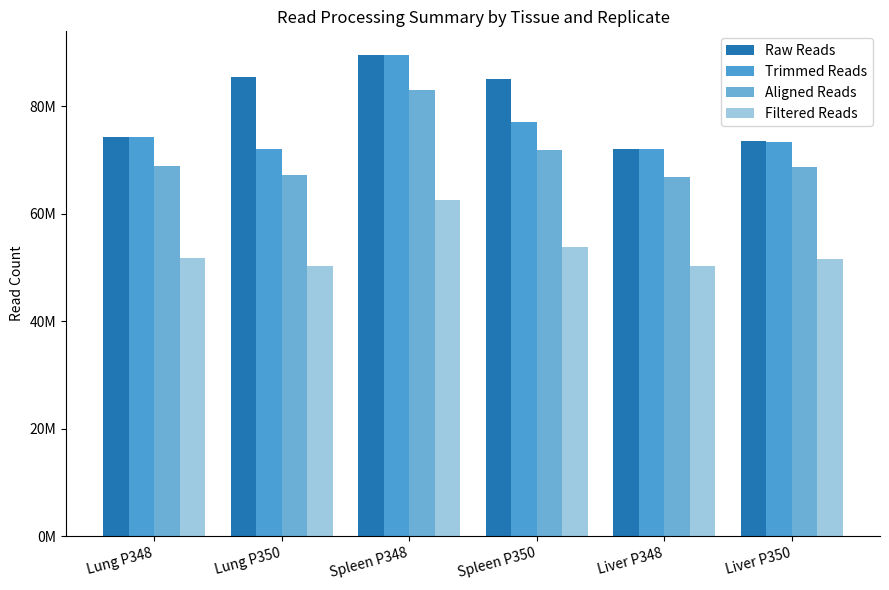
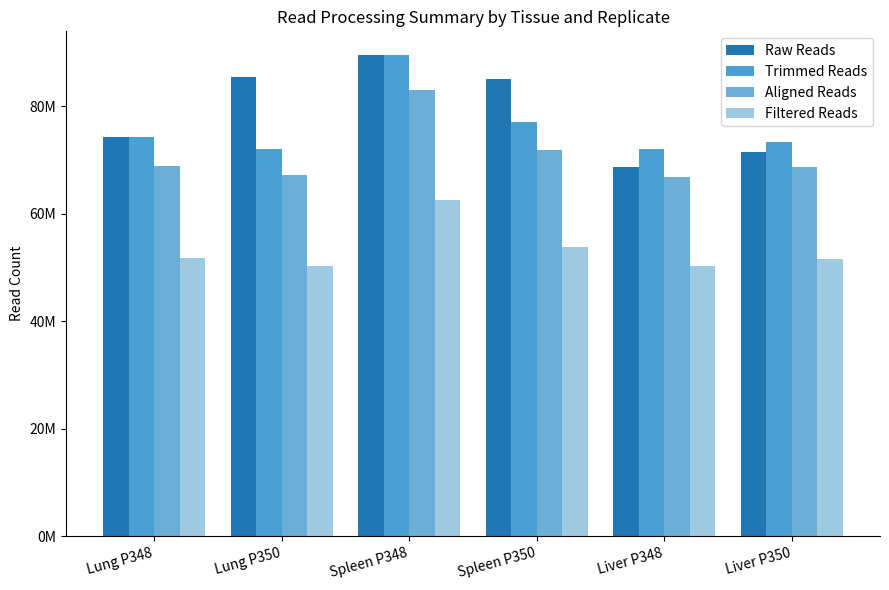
  {
    "Raw Reads": {
      "Lung P348": 74000000,
      "Lung P350": 85000000,
      "Spleen P348": 89000000,
      "Spleen P350": 85000000,
-     "Liver P348": 72000000,
-     "Liver P350": 73000000
+     "Liver P348": 69000000,
+     "Liver P350": 71000000
    }
  }
